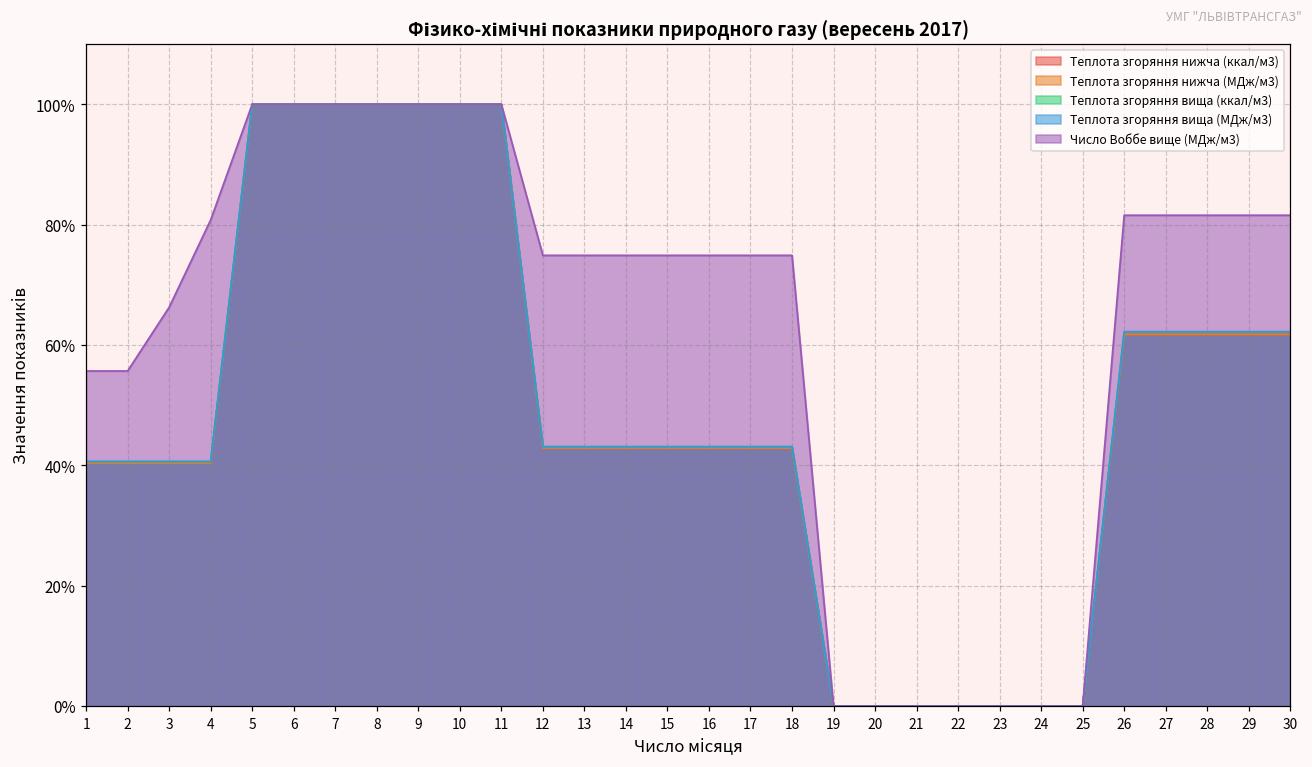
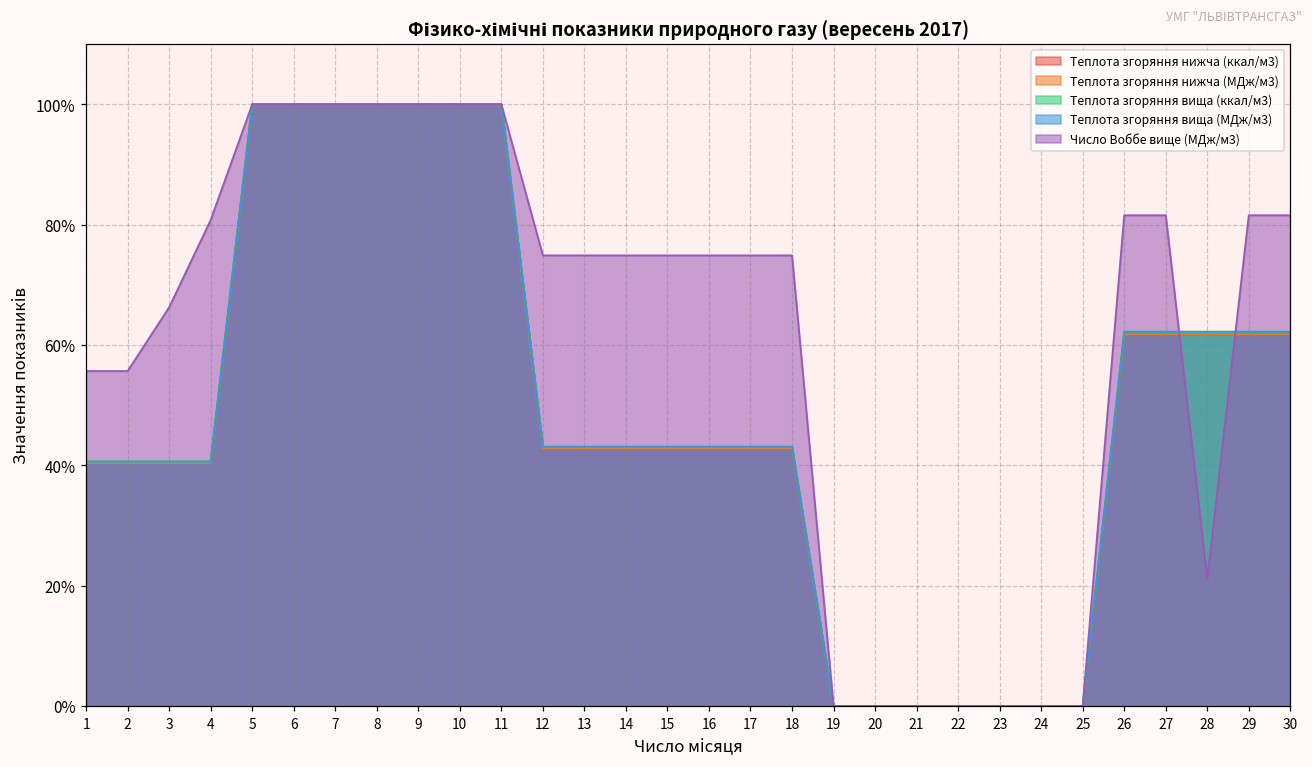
  {
    "Число Воббе вище (МДж/м3)": {
      "1": "56%",
      "2": "56%",
      "3": "66%",
      "4": "81%",
      "12": "75%",
      "13": "75%",
      "14": "75%",
      "15": "75%",
      "16": "75%",
      "17": "75%",
      "18": "75%",
      "26": "82%",
      "27": "82%",
-     "28": "82%",
+     "28": "21%",
      "29": "82%",
      "30": "82%"
    }
  }
